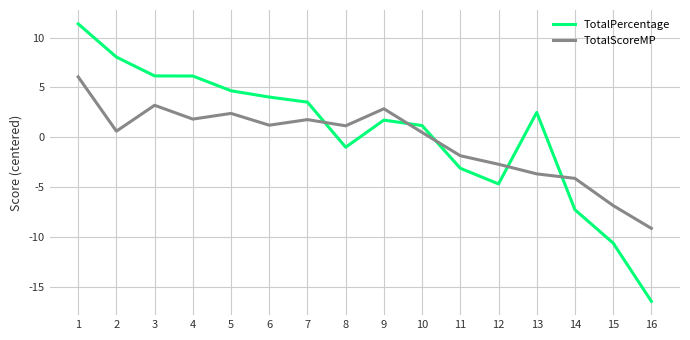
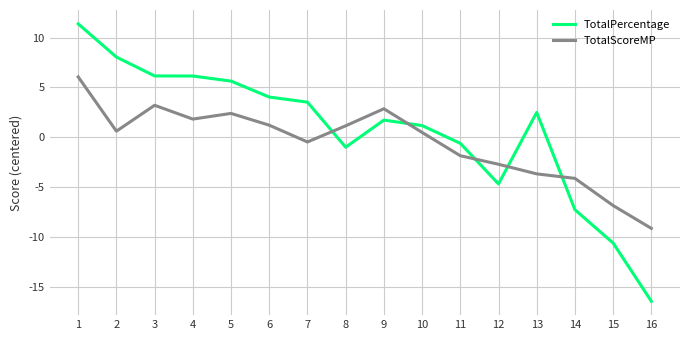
  {
    "TotalPercentage": {
      "1": 11,
      "2": 8,
      "3": 6,
      "4": 6,
-     "5": 5,
+     "5": 6,
      "6": 4,
      "7": 4,
      "8": -1,
      "9": 2,
      "10": 1,
-     "11": -3,
+     "11": -1,
      "12": -5,
      "13": 3,
      "14": -7,
      "15": -11,
      "16": -16
    },
    "TotalScoreMP": {
      "1": 6,
      "2": 1,
      "3": 3,
      "4": 2,
      "5": 2,
      "6": 1,
-     "7": 2,
+     "7": 0,
      "8": 1,
      "9": 3,
      "10": 0,
      "11": -2,
      "12": -3,
      "13": -4,
      "14": -4,
      "15": -7,
      "16": -9
    }
  }
